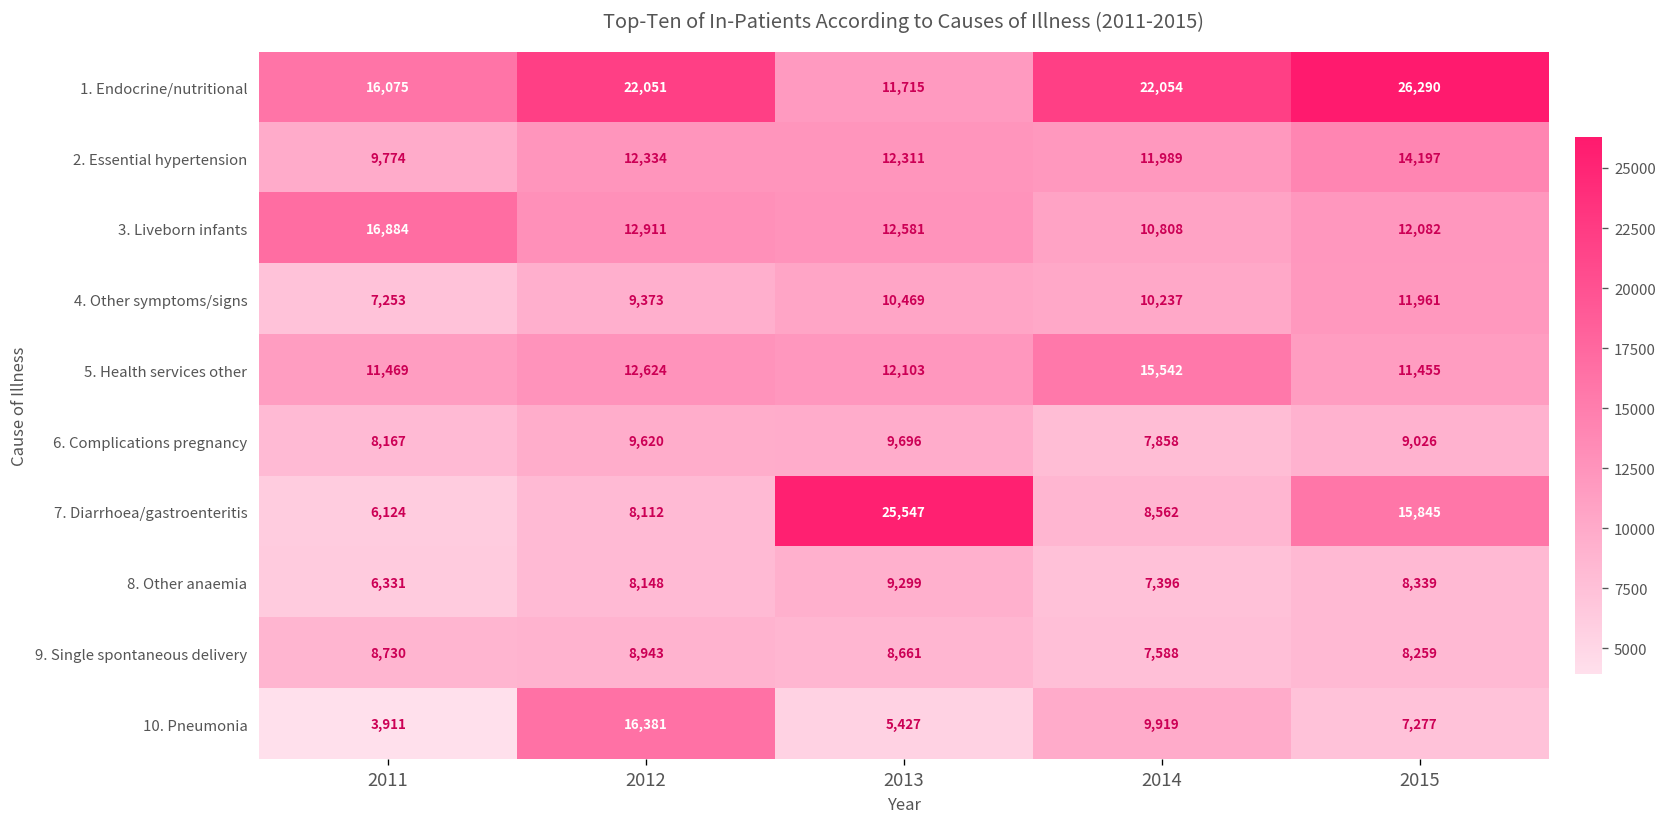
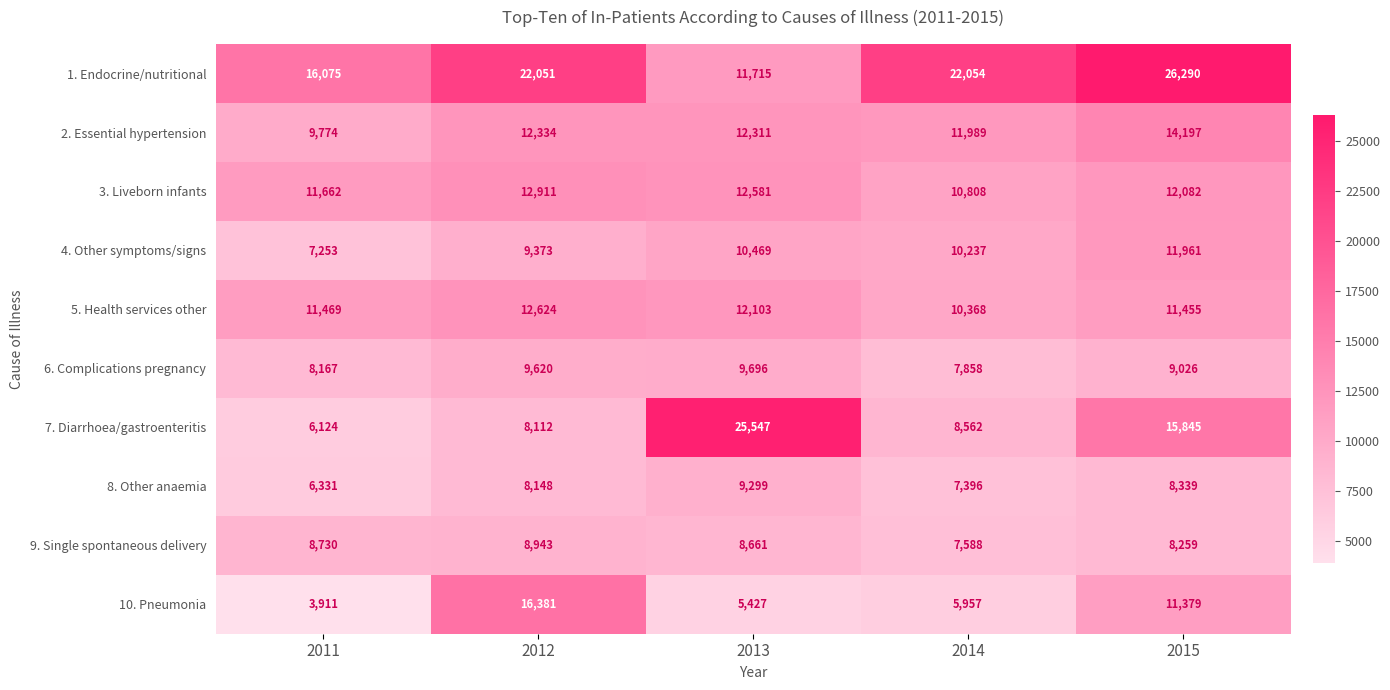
  {
    "1. Endocrine/nutritional": {
      "2011": "16,075",
      "2012": "22,051",
      "2013": "11,715",
      "2014": "22,054",
      "2015": "26,290"
    },
    "2. Essential hypertension": {
      "2011": "9,774",
      "2012": "12,334",
      "2013": "12,311",
      "2014": "11,989",
      "2015": "14,197"
    },
    "3. Liveborn infants": {
-     "2011": "16,884",
+     "2011": "11,662",
      "2012": "12,911",
      "2013": "12,581",
      "2014": "10,808",
      "2015": "12,082"
    },
    "4. Other symptoms/signs": {
      "2011": "7,253",
      "2012": "9,373",
      "2013": "10,469",
      "2014": "10,237",
      "2015": "11,961"
    },
    "5. Health services other": {
      "2011": "11,469",
      "2012": "12,624",
      "2013": "12,103",
-     "2014": "15,542",
+     "2014": "10,368",
      "2015": "11,455"
    },
    "6. Complications pregnancy": {
      "2011": "8,167",
      "2012": "9,620",
      "2013": "9,696",
      "2014": "7,858",
      "2015": "9,026"
    },
    "7. Diarrhoea/gastroenteritis": {
      "2011": "6,124",
      "2012": "8,112",
      "2013": "25,547",
      "2014": "8,562",
      "2015": "15,845"
    },
    "8. Other anaemia": {
      "2011": "6,331",
      "2012": "8,148",
      "2013": "9,299",
      "2014": "7,396",
      "2015": "8,339"
    },
    "9. Single spontaneous delivery": {
      "2011": "8,730",
      "2012": "8,943",
      "2013": "8,661",
      "2014": "7,588",
      "2015": "8,259"
    },
    "10. Pneumonia": {
      "2011": "3,911",
      "2012": "16,381",
      "2013": "5,427",
-     "2014": "9,919",
-     "2015": "7,277"
+     "2014": "5,957",
+     "2015": "11,379"
    }
  }
